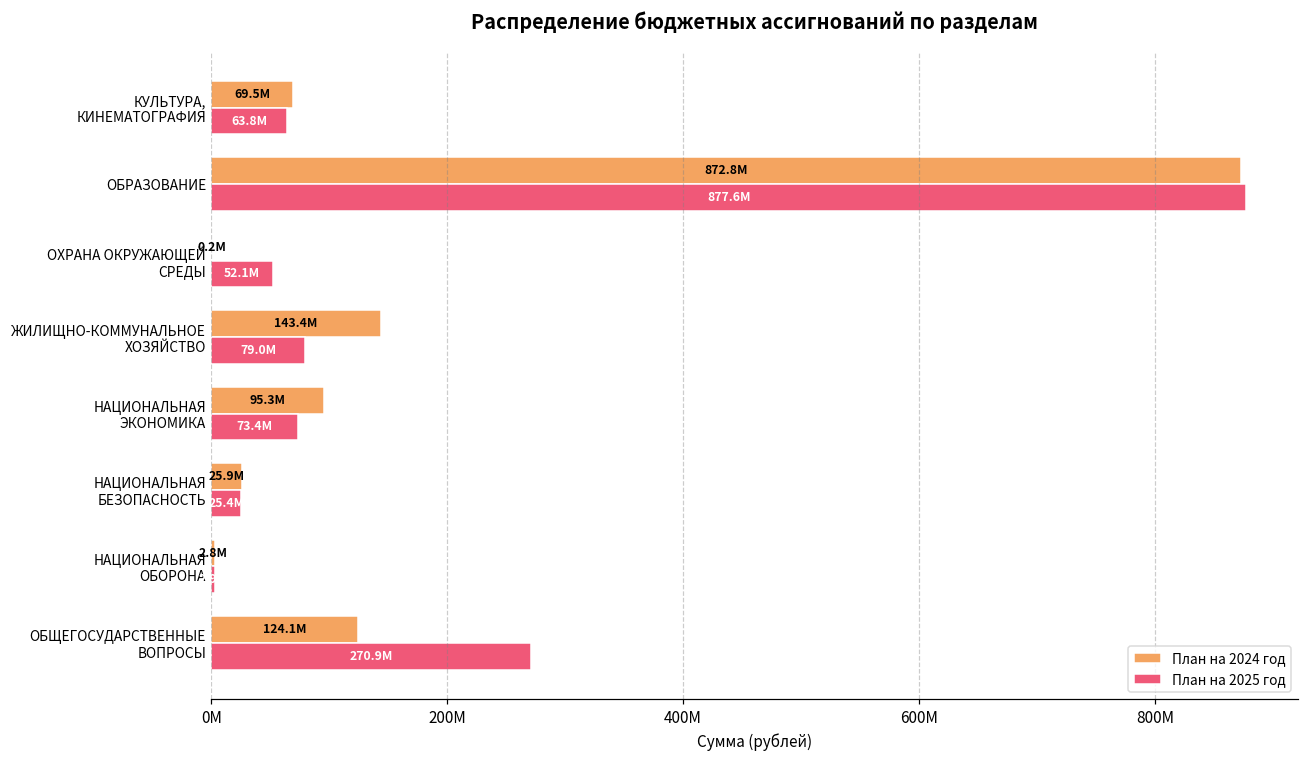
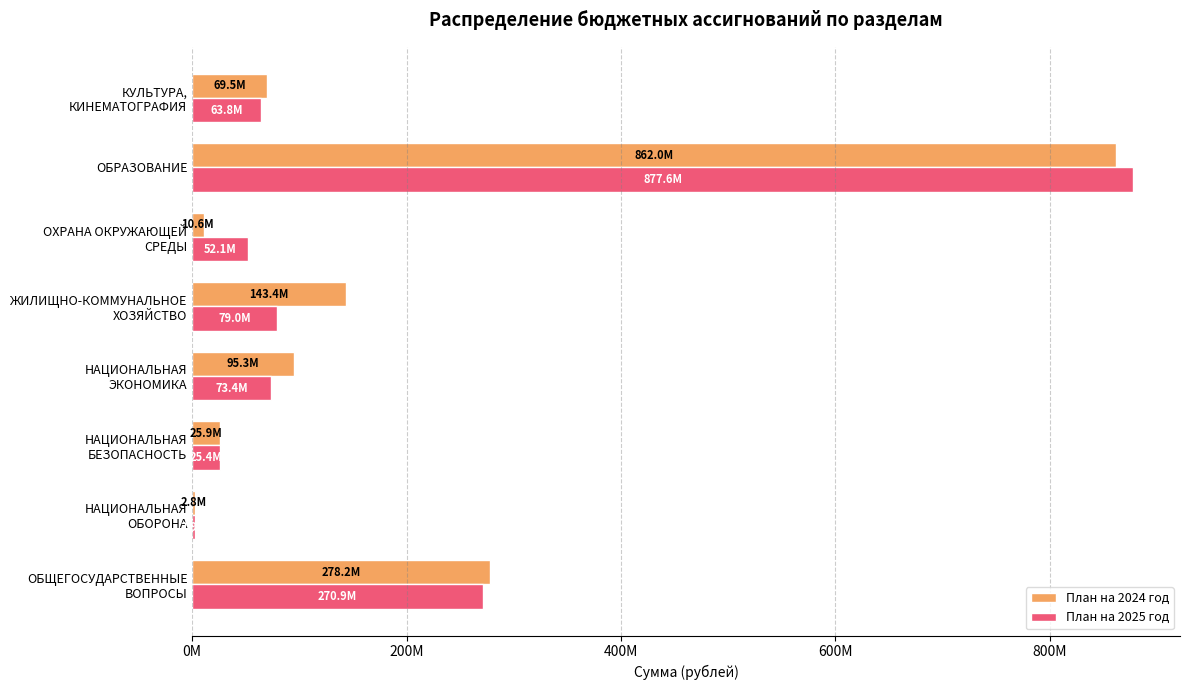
  {
    "План на 2024 год": {
      "КУЛЬТУРА, КИНЕМАТОГРАФИЯ": "69.5M",
-     "ОБРАЗОВАНИЕ": "872.8M",
-     "ОХРАНА ОКРУЖАЮЩЕЙ СРЕДЫ": "0.2M",
+     "ОБРАЗОВАНИЕ": "862.0M",
+     "ОХРАНА ОКРУЖАЮЩЕЙ СРЕДЫ": "10.6M",
      "ЖИЛИЩНО-КОММУНАЛЬНОЕ ХОЗЯЙСТВО": "143.4M",
      "НАЦИОНАЛЬНАЯ ЭКОНОМИКА": "95.3M",
      "НАЦИОНАЛЬНАЯ БЕЗОПАСНОСТЬ": "25.9M",
      "НАЦИОНАЛЬНАЯ ОБОРОНА": "2.8M",
-     "ОБЩЕГОСУДАРСТВЕННЫЕ ВОПРОСЫ": "124.1M"
+     "ОБЩЕГОСУДАРСТВЕННЫЕ ВОПРОСЫ": "278.2M"
    },
    "План на 2025 год": {
      "КУЛЬТУРА, КИНЕМАТОГРАФИЯ": "63.8M",
      "ОБРАЗОВАНИЕ": "877.6M",
      "ОХРАНА ОКРУЖАЮЩЕЙ СРЕДЫ": "52.1M",
      "ЖИЛИЩНО-КОММУНАЛЬНОЕ ХОЗЯЙСТВО": "79.0M",
      "НАЦИОНАЛЬНАЯ ЭКОНОМИКА": "73.4M",
      "НАЦИОНАЛЬНАЯ БЕЗОПАСНОСТЬ": "25.4M",
      "ОБЩЕГОСУДАРСТВЕННЫЕ ВОПРОСЫ": "270.9M"
    }
  }
